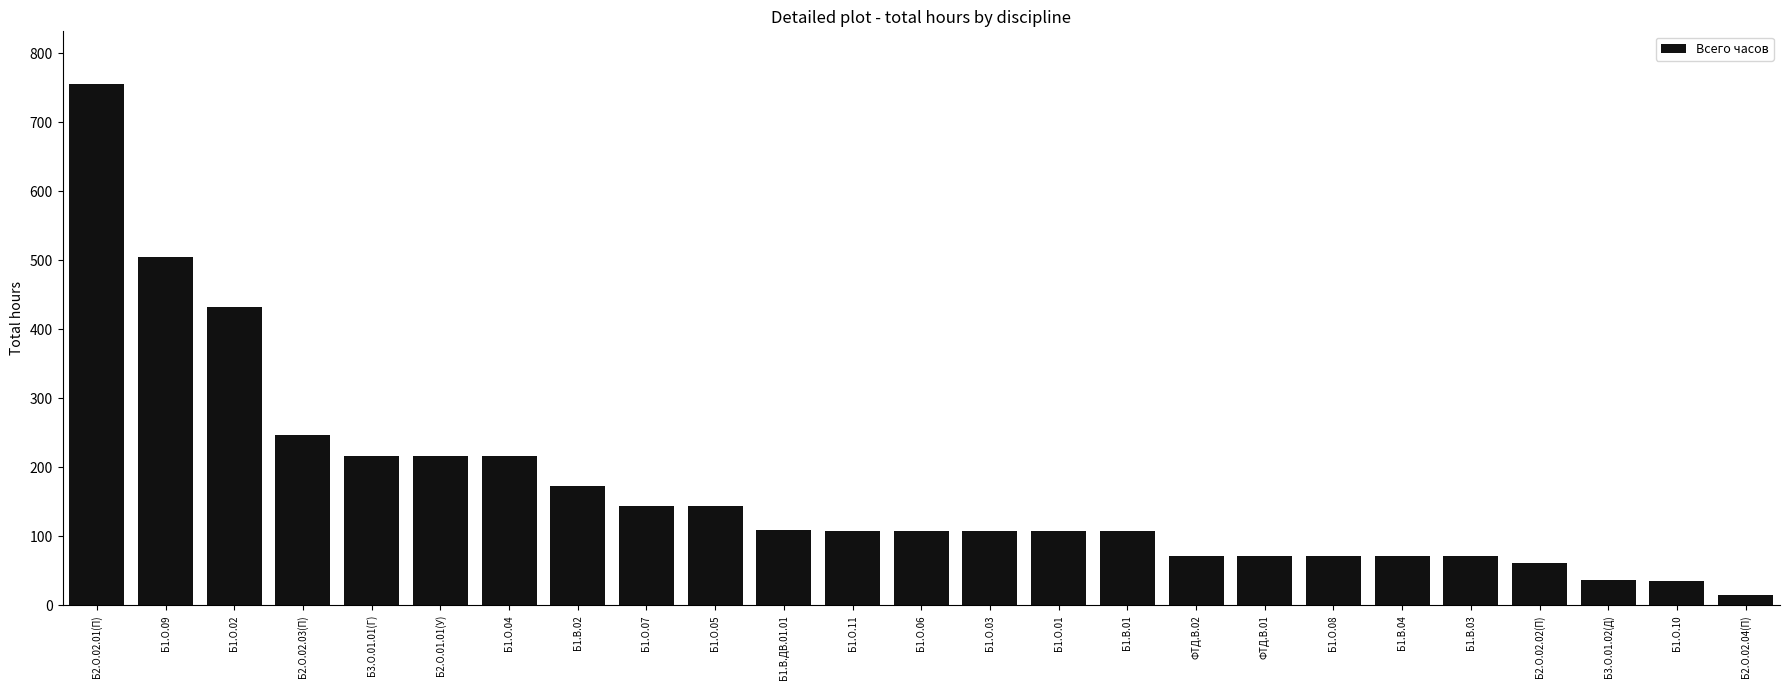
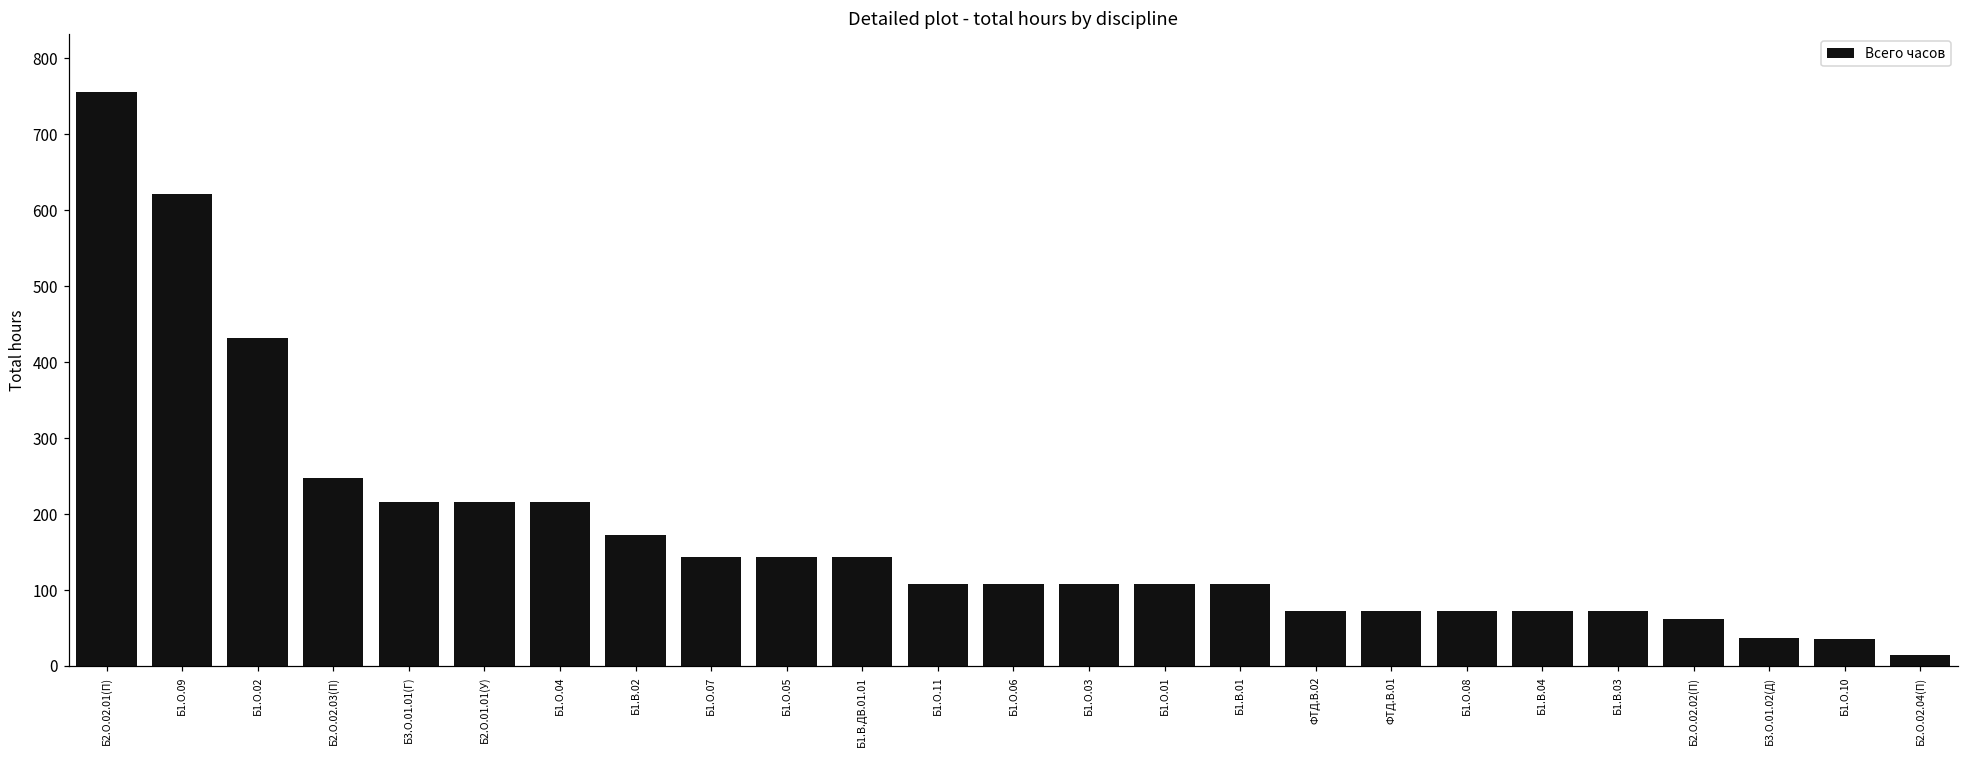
  {
    "Б2.О.02.01(П)": 760,
-   "Б1.О.09": 500,
+   "Б1.О.09": 620,
    "Б1.О.02": 430,
    "Б2.О.02.03(П)": 250,
    "Б3.О.01.01(Г)": 220,
    "Б2.О.01.01(У)": 220,
    "Б1.О.04": 220,
    "Б1.В.02": 170,
    "Б1.О.07": 140,
    "Б1.О.05": 140,
-   "Б1.В.ДВ.01.01": 110,
+   "Б1.В.ДВ.01.01": 140,
    "Б1.О.11": 110,
    "Б1.О.06": 110,
    "Б1.О.03": 110,
    "Б1.О.01": 110,
    "Б1.В.01": 110,
    "ФТД.В.02": 70,
    "ФТД.В.01": 70,
    "Б1.О.08": 70,
    "Б1.В.04": 70,
    "Б1.В.03": 70,
    "Б2.О.02.02(П)": 60,
    "Б3.О.01.02(Д)": 40,
    "Б1.О.10": 40,
    "Б2.О.02.04(П)": 20
  }
